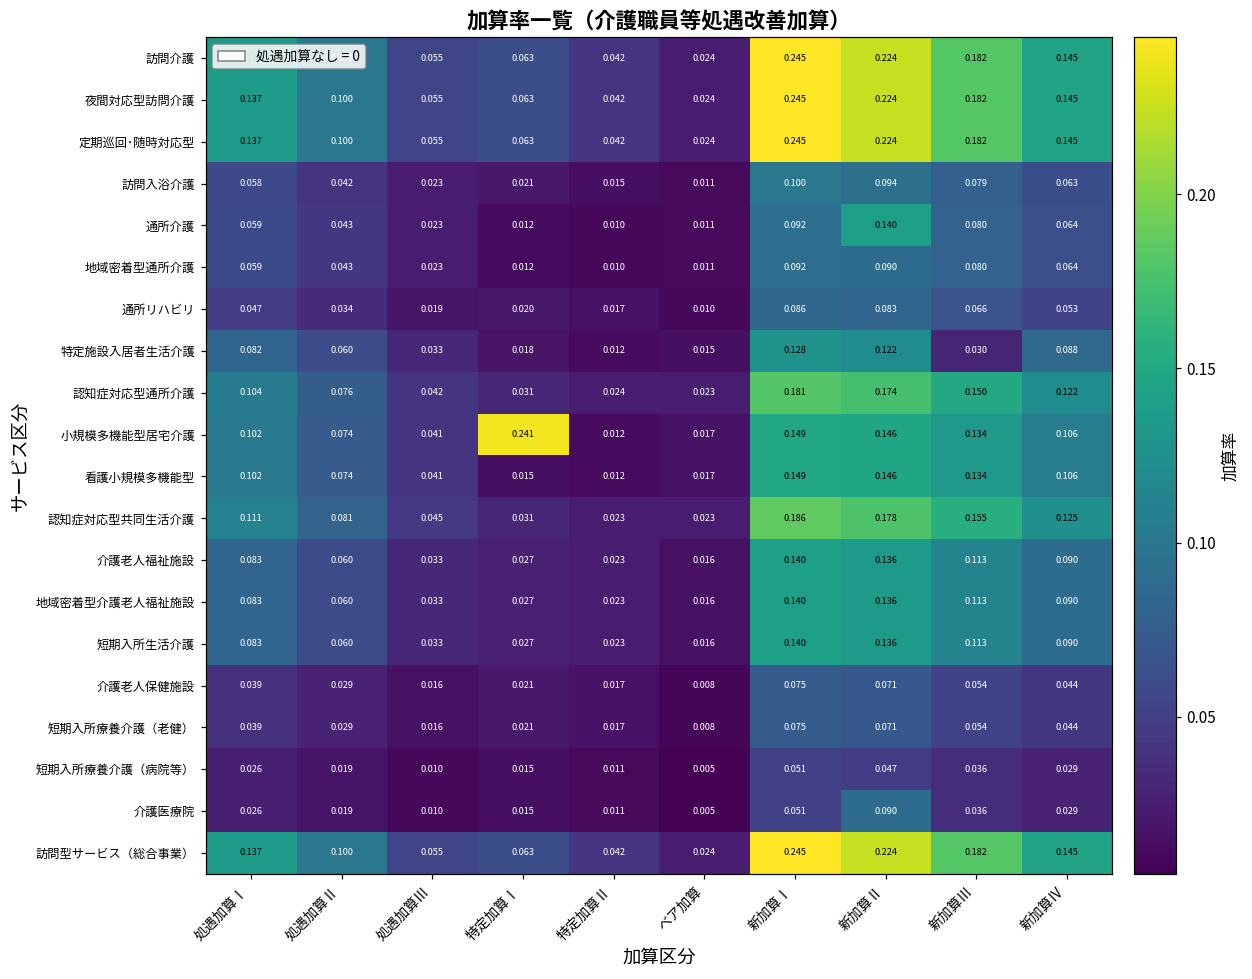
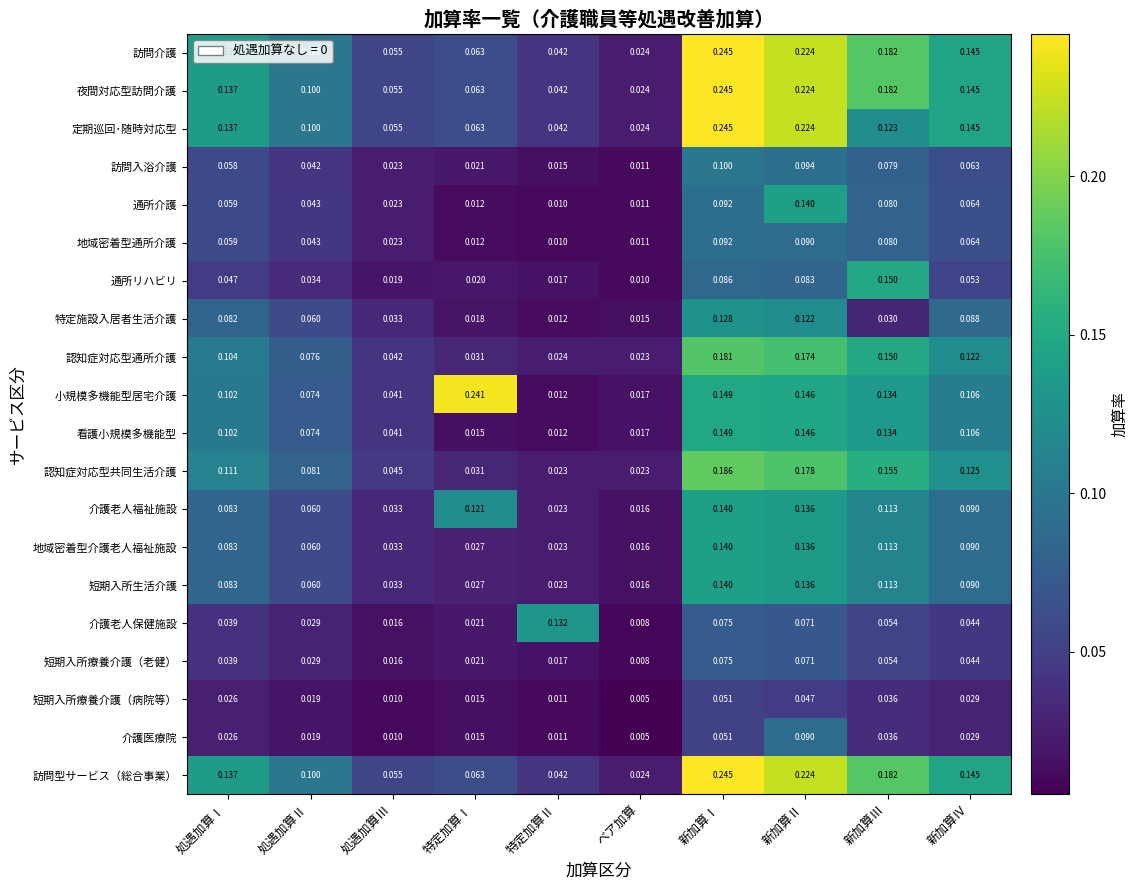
  {
    "訪問介護": {
      "処遇加算Ⅲ": 0.055,
      "特定加算Ⅰ": 0.063,
      "特定加算Ⅱ": 0.042,
      "ベア加算": 0.024,
      "新加算Ⅰ": 0.245,
      "新加算Ⅱ": 0.224,
      "新加算Ⅲ": 0.182,
      "新加算Ⅳ": 0.145
    },
    "夜間対応型訪問介護": {
      "処遇加算Ⅰ": 0.137,
      "処遇加算Ⅱ": 0.100,
      "処遇加算Ⅲ": 0.055,
      "特定加算Ⅰ": 0.063,
      "特定加算Ⅱ": 0.042,
      "ベア加算": 0.024,
      "新加算Ⅰ": 0.245,
      "新加算Ⅱ": 0.224,
      "新加算Ⅲ": 0.182,
      "新加算Ⅳ": 0.145
    },
    "定期巡回･随時対応型": {
      "処遇加算Ⅰ": 0.137,
      "処遇加算Ⅱ": 0.100,
      "処遇加算Ⅲ": 0.055,
      "特定加算Ⅰ": 0.063,
      "特定加算Ⅱ": 0.042,
      "ベア加算": 0.024,
      "新加算Ⅰ": 0.245,
      "新加算Ⅱ": 0.224,
-     "新加算Ⅲ": 0.182,
+     "新加算Ⅲ": 0.123,
      "新加算Ⅳ": 0.145
    },
    "訪問入浴介護": {
      "処遇加算Ⅰ": 0.058,
      "処遇加算Ⅱ": 0.042,
      "処遇加算Ⅲ": 0.023,
      "特定加算Ⅰ": 0.021,
      "特定加算Ⅱ": 0.015,
      "ベア加算": 0.011,
      "新加算Ⅰ": 0.100,
      "新加算Ⅱ": 0.094,
      "新加算Ⅲ": 0.079,
      "新加算Ⅳ": 0.063
    },
    "通所介護": {
      "処遇加算Ⅰ": 0.059,
      "処遇加算Ⅱ": 0.043,
      "処遇加算Ⅲ": 0.023,
      "特定加算Ⅰ": 0.012,
      "特定加算Ⅱ": 0.010,
      "ベア加算": 0.011,
      "新加算Ⅰ": 0.092,
      "新加算Ⅱ": 0.140,
      "新加算Ⅲ": 0.080,
      "新加算Ⅳ": 0.064
    },
    "地域密着型通所介護": {
      "処遇加算Ⅰ": 0.059,
      "処遇加算Ⅱ": 0.043,
      "処遇加算Ⅲ": 0.023,
      "特定加算Ⅰ": 0.012,
      "特定加算Ⅱ": 0.010,
      "ベア加算": 0.011,
      "新加算Ⅰ": 0.092,
      "新加算Ⅱ": 0.090,
      "新加算Ⅲ": 0.080,
      "新加算Ⅳ": 0.064
    },
    "通所リハビリ": {
      "処遇加算Ⅰ": 0.047,
      "処遇加算Ⅱ": 0.034,
      "処遇加算Ⅲ": 0.019,
      "特定加算Ⅰ": 0.020,
      "特定加算Ⅱ": 0.017,
      "ベア加算": 0.010,
      "新加算Ⅰ": 0.086,
      "新加算Ⅱ": 0.083,
-     "新加算Ⅲ": 0.066,
+     "新加算Ⅲ": 0.150,
      "新加算Ⅳ": 0.053
    },
    "特定施設入居者生活介護": {
      "処遇加算Ⅰ": 0.082,
      "処遇加算Ⅱ": 0.060,
      "処遇加算Ⅲ": 0.033,
      "特定加算Ⅰ": 0.018,
      "特定加算Ⅱ": 0.012,
      "ベア加算": 0.015,
      "新加算Ⅰ": 0.128,
      "新加算Ⅱ": 0.122,
      "新加算Ⅲ": 0.030,
      "新加算Ⅳ": 0.088
    },
    "認知症対応型通所介護": {
      "処遇加算Ⅰ": 0.104,
      "処遇加算Ⅱ": 0.076,
      "処遇加算Ⅲ": 0.042,
      "特定加算Ⅰ": 0.031,
      "特定加算Ⅱ": 0.024,
      "ベア加算": 0.023,
      "新加算Ⅰ": 0.181,
      "新加算Ⅱ": 0.174,
      "新加算Ⅲ": 0.150,
      "新加算Ⅳ": 0.122
    },
    "小規模多機能型居宅介護": {
      "処遇加算Ⅰ": 0.102,
      "処遇加算Ⅱ": 0.074,
      "処遇加算Ⅲ": 0.041,
      "特定加算Ⅰ": 0.241,
      "特定加算Ⅱ": 0.012,
      "ベア加算": 0.017,
      "新加算Ⅰ": 0.149,
      "新加算Ⅱ": 0.146,
      "新加算Ⅲ": 0.134,
      "新加算Ⅳ": 0.106
    },
    "看護小規模多機能型": {
      "処遇加算Ⅰ": 0.102,
      "処遇加算Ⅱ": 0.074,
      "処遇加算Ⅲ": 0.041,
      "特定加算Ⅰ": 0.015,
      "特定加算Ⅱ": 0.012,
      "ベア加算": 0.017,
      "新加算Ⅰ": 0.149,
      "新加算Ⅱ": 0.146,
      "新加算Ⅲ": 0.134,
      "新加算Ⅳ": 0.106
    },
    "認知症対応型共同生活介護": {
      "処遇加算Ⅰ": 0.111,
      "処遇加算Ⅱ": 0.081,
      "処遇加算Ⅲ": 0.045,
      "特定加算Ⅰ": 0.031,
      "特定加算Ⅱ": 0.023,
      "ベア加算": 0.023,
      "新加算Ⅰ": 0.186,
      "新加算Ⅱ": 0.178,
      "新加算Ⅲ": 0.155,
      "新加算Ⅳ": 0.125
    },
    "介護老人福祉施設": {
      "処遇加算Ⅰ": 0.083,
      "処遇加算Ⅱ": 0.060,
      "処遇加算Ⅲ": 0.033,
-     "特定加算Ⅰ": 0.027,
+     "特定加算Ⅰ": 0.121,
      "特定加算Ⅱ": 0.023,
      "ベア加算": 0.016,
      "新加算Ⅰ": 0.140,
      "新加算Ⅱ": 0.136,
      "新加算Ⅲ": 0.113,
      "新加算Ⅳ": 0.090
    },
    "地域密着型介護老人福祉施設": {
      "処遇加算Ⅰ": 0.083,
      "処遇加算Ⅱ": 0.060,
      "処遇加算Ⅲ": 0.033,
      "特定加算Ⅰ": 0.027,
      "特定加算Ⅱ": 0.023,
      "ベア加算": 0.016,
      "新加算Ⅰ": 0.140,
      "新加算Ⅱ": 0.136,
      "新加算Ⅲ": 0.113,
      "新加算Ⅳ": 0.090
    },
    "短期入所生活介護": {
      "処遇加算Ⅰ": 0.083,
      "処遇加算Ⅱ": 0.060,
      "処遇加算Ⅲ": 0.033,
      "特定加算Ⅰ": 0.027,
      "特定加算Ⅱ": 0.023,
      "ベア加算": 0.016,
      "新加算Ⅰ": 0.140,
      "新加算Ⅱ": 0.136,
      "新加算Ⅲ": 0.113,
      "新加算Ⅳ": 0.090
    },
    "介護老人保健施設": {
      "処遇加算Ⅰ": 0.039,
      "処遇加算Ⅱ": 0.029,
      "処遇加算Ⅲ": 0.016,
      "特定加算Ⅰ": 0.021,
-     "特定加算Ⅱ": 0.017,
+     "特定加算Ⅱ": 0.132,
      "ベア加算": 0.008,
      "新加算Ⅰ": 0.075,
      "新加算Ⅱ": 0.071,
      "新加算Ⅲ": 0.054,
      "新加算Ⅳ": 0.044
    },
    "短期入所療養介護（老健）": {
      "処遇加算Ⅰ": 0.039,
      "処遇加算Ⅱ": 0.029,
      "処遇加算Ⅲ": 0.016,
      "特定加算Ⅰ": 0.021,
      "特定加算Ⅱ": 0.017,
      "ベア加算": 0.008,
      "新加算Ⅰ": 0.075,
      "新加算Ⅱ": 0.071,
      "新加算Ⅲ": 0.054,
      "新加算Ⅳ": 0.044
    },
    "短期入所療養介護（病院等）": {
      "処遇加算Ⅰ": 0.026,
      "処遇加算Ⅱ": 0.019,
      "処遇加算Ⅲ": 0.010,
      "特定加算Ⅰ": 0.015,
      "特定加算Ⅱ": 0.011,
      "ベア加算": 0.005,
      "新加算Ⅰ": 0.051,
      "新加算Ⅱ": 0.047,
      "新加算Ⅲ": 0.036,
      "新加算Ⅳ": 0.029
    },
    "介護医療院": {
      "処遇加算Ⅰ": 0.026,
      "処遇加算Ⅱ": 0.019,
      "処遇加算Ⅲ": 0.010,
      "特定加算Ⅰ": 0.015,
      "特定加算Ⅱ": 0.011,
      "ベア加算": 0.005,
      "新加算Ⅰ": 0.051,
      "新加算Ⅱ": 0.090,
      "新加算Ⅲ": 0.036,
      "新加算Ⅳ": 0.029
    },
    "訪問型サービス（総合事業）": {
      "処遇加算Ⅰ": 0.137,
      "処遇加算Ⅱ": 0.100,
      "処遇加算Ⅲ": 0.055,
      "特定加算Ⅰ": 0.063,
      "特定加算Ⅱ": 0.042,
      "ベア加算": 0.024,
      "新加算Ⅰ": 0.245,
      "新加算Ⅱ": 0.224,
      "新加算Ⅲ": 0.182,
      "新加算Ⅳ": 0.145
    }
  }
